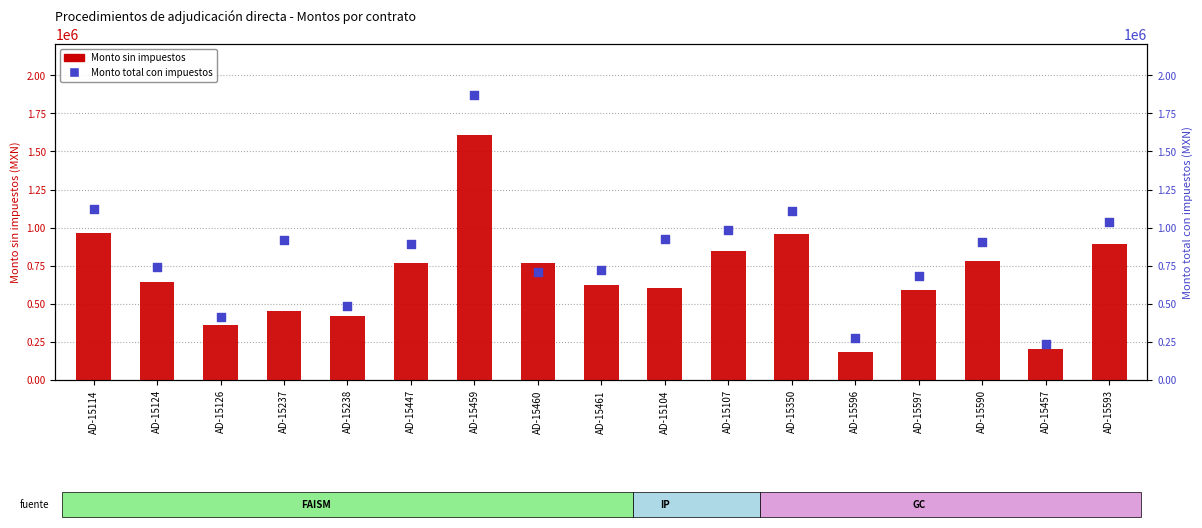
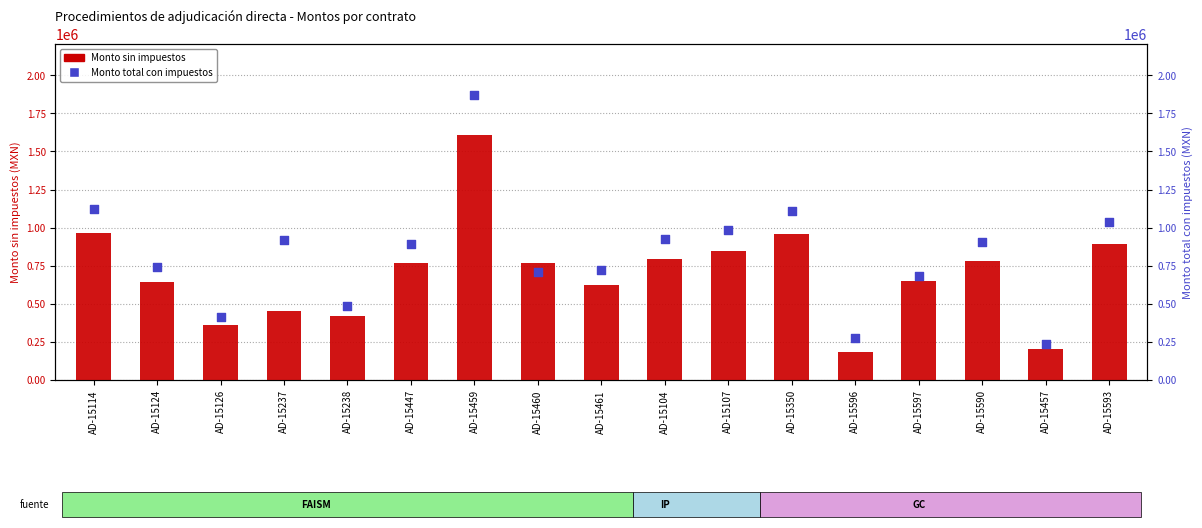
  {
    "Monto sin impuestos": {
      "AD-15114": 970000,
      "AD-15124": 640000,
      "AD-15126": 360000,
      "AD-15237": 450000,
      "AD-15238": 420000,
      "AD-15447": 770000,
      "AD-15459": 1610000,
      "AD-15460": 770000,
      "AD-15461": 620000,
-     "AD-15104": 600000,
+     "AD-15104": 800000,
      "AD-15107": 850000,
      "AD-15350": 960000,
      "AD-15596": 180000,
-     "AD-15597": 590000,
+     "AD-15597": 650000,
      "AD-15590": 780000,
      "AD-15457": 200000,
      "AD-15593": 890000
    }
  }
